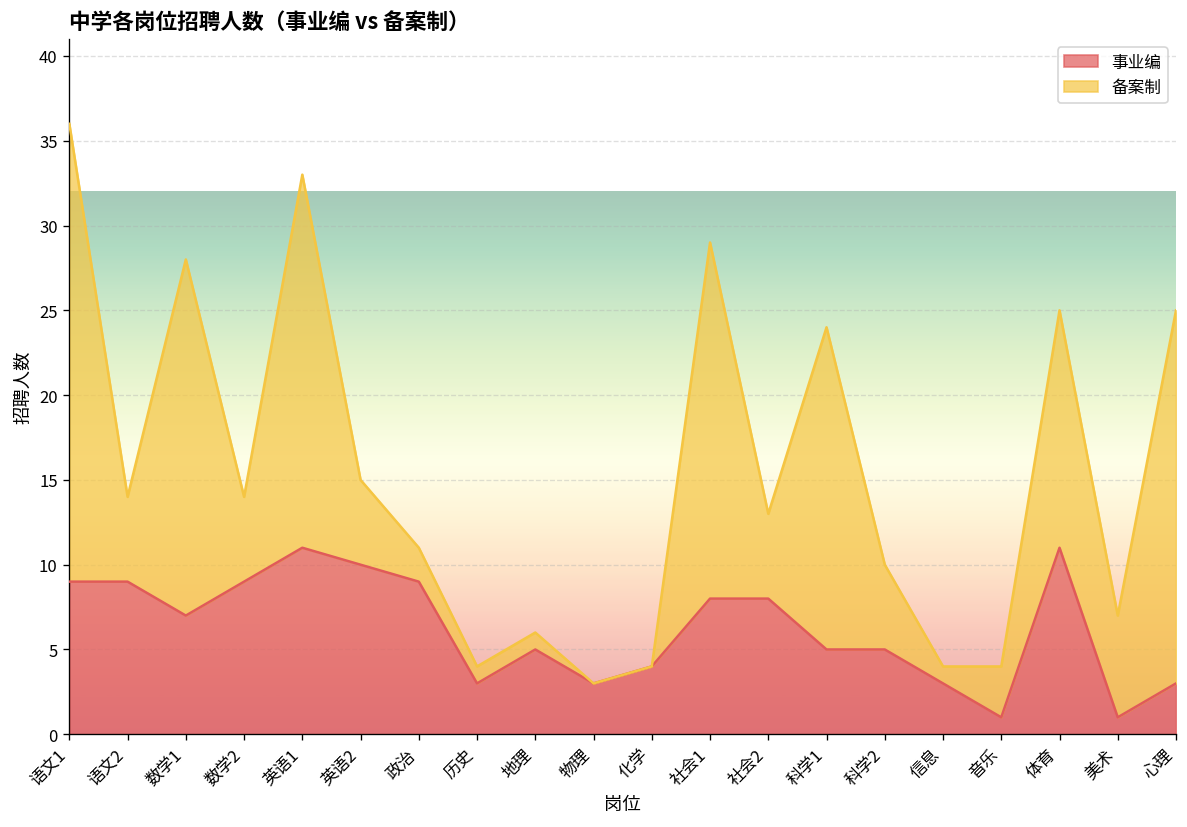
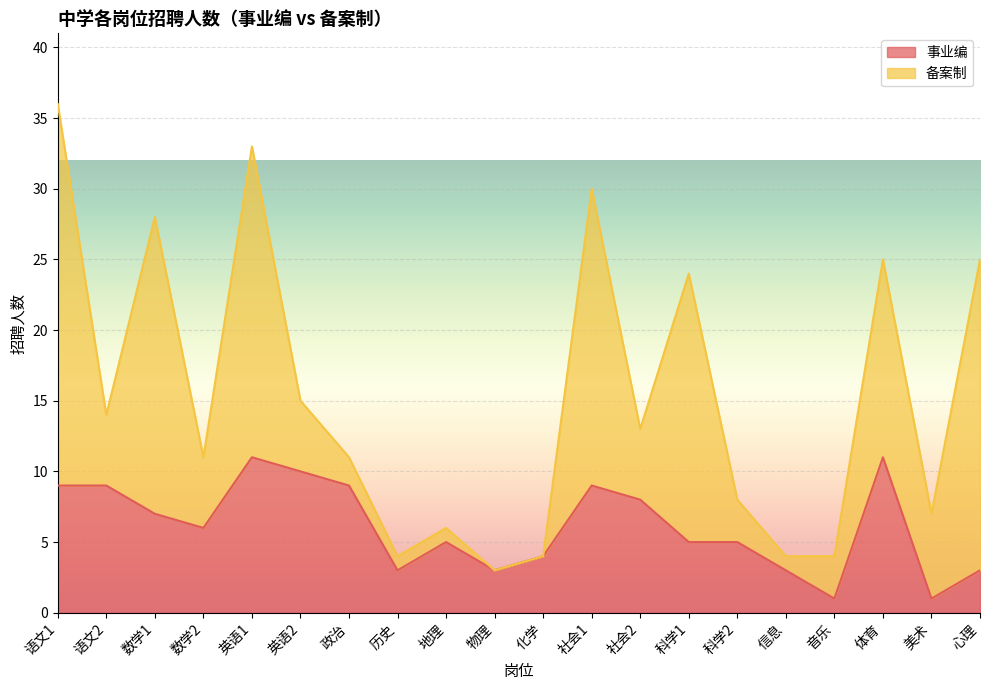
  {
    "事业编": {
      "语文1": 9,
      "语文2": 9,
      "数学1": 7,
-     "数学2": 9,
+     "数学2": 6,
      "英语1": 11,
      "英语2": 10,
      "政治": 9,
      "历史": 3,
      "地理": 5,
-     "社会1": 8,
+     "社会1": 9,
      "社会2": 8,
      "科学1": 5,
      "科学2": 5,
      "信息": 3,
      "音乐": 1,
      "体育": 11,
      "美术": 1,
      "心理": 3
    },
    "备案制": {
      "语文1": 27,
      "语文2": 5,
      "数学1": 21,
      "数学2": 5,
      "英语1": 22,
      "英语2": 5,
      "政治": 2,
      "历史": 1,
      "地理": 1,
      "社会1": 21,
      "社会2": 5,
      "科学1": 19,
-     "科学2": 5,
+     "科学2": 3,
      "信息": 1,
      "音乐": 3,
      "体育": 14,
      "美术": 6,
      "心理": 22
    }
  }
